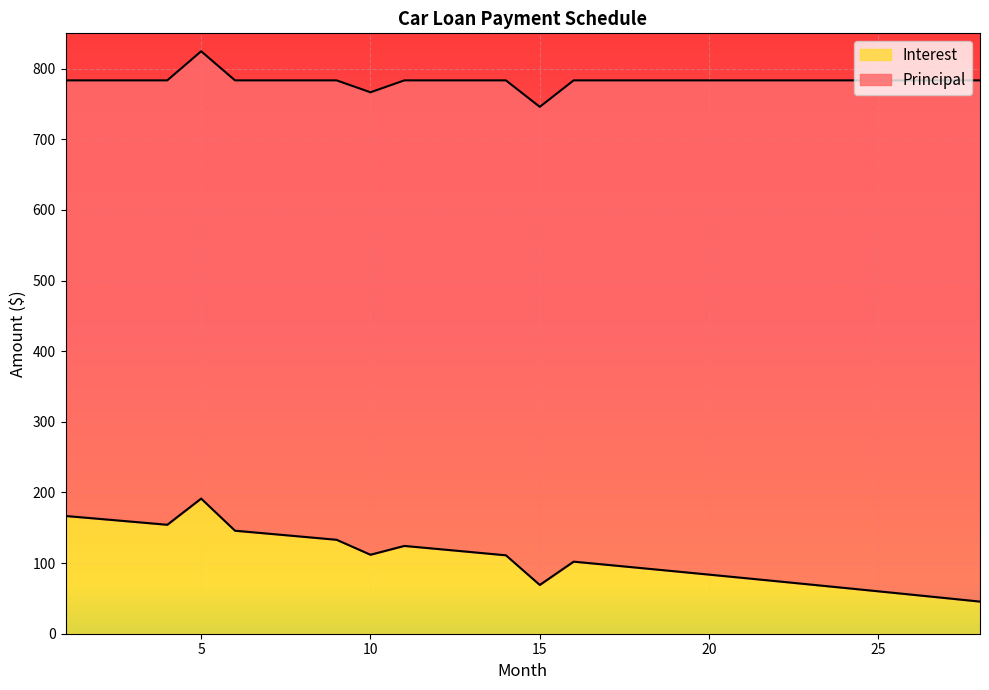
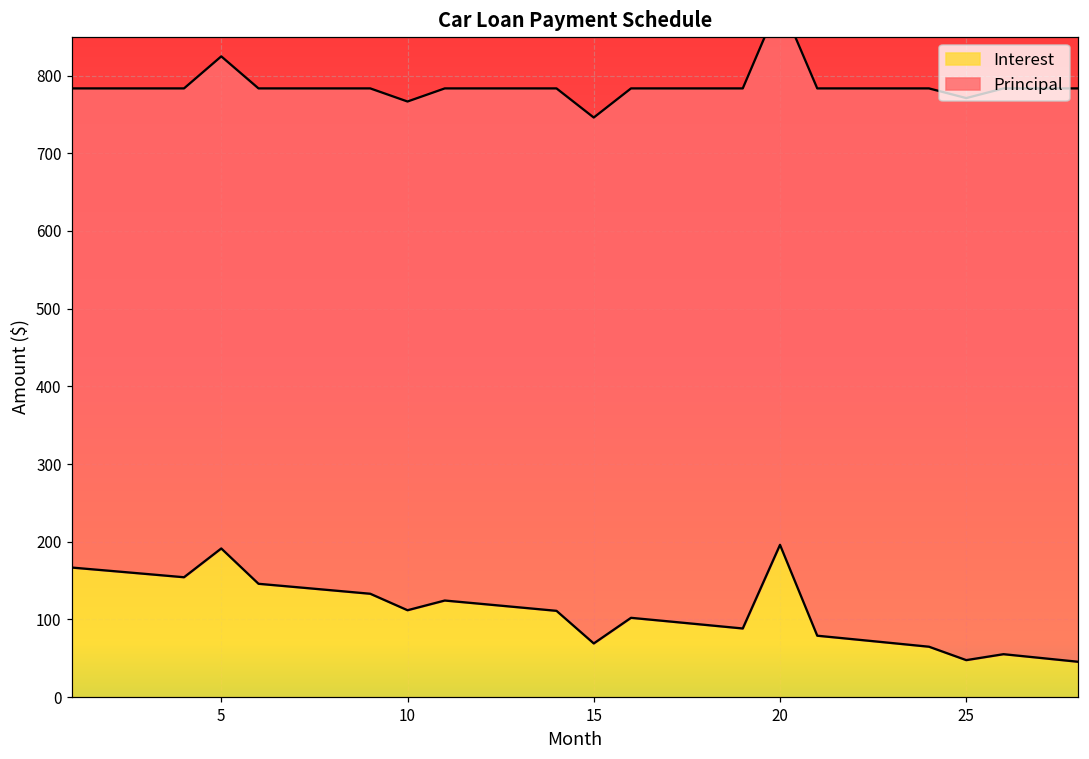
  {
    "Interest": {
      "5": 190,
      "10": 110,
      "15": 70,
-     "20": 80,
-     "25": 60
+     "20": 200,
+     "25": 50
    },
    "Principal": {
      "5": 630,
      "10": 650,
      "15": 680
    }
  }
